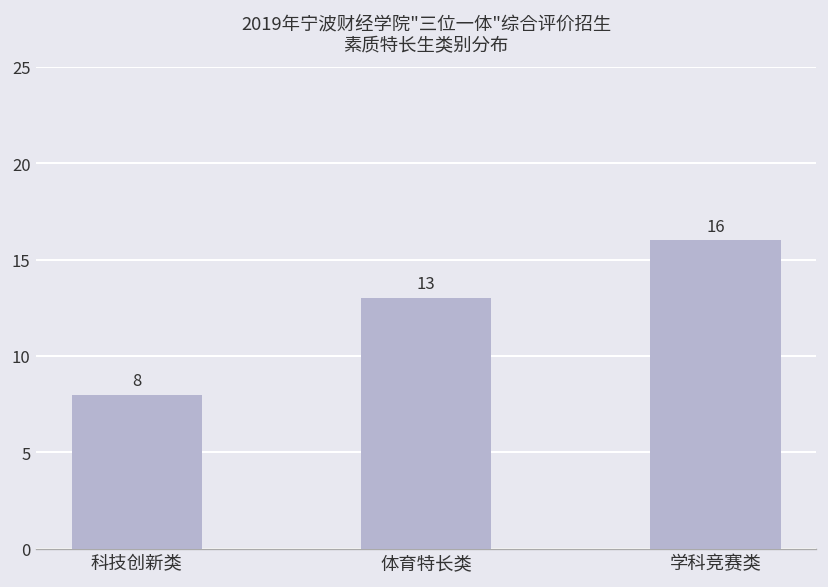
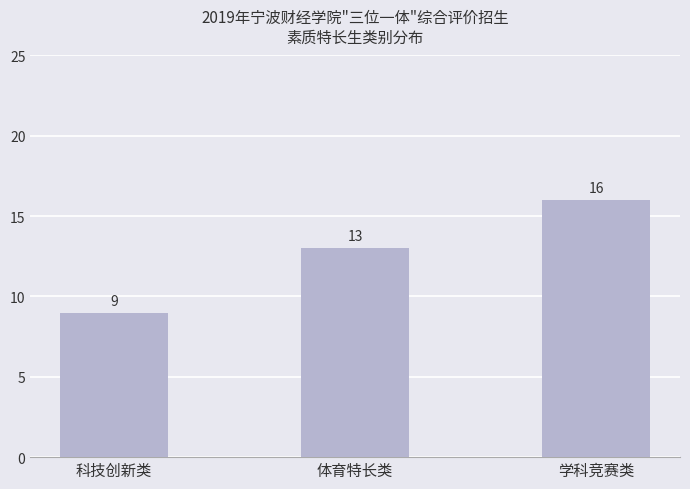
  {
-   "科技创新类": 8,
+   "科技创新类": 9,
    "体育特长类": 13,
    "学科竞赛类": 16
  }
